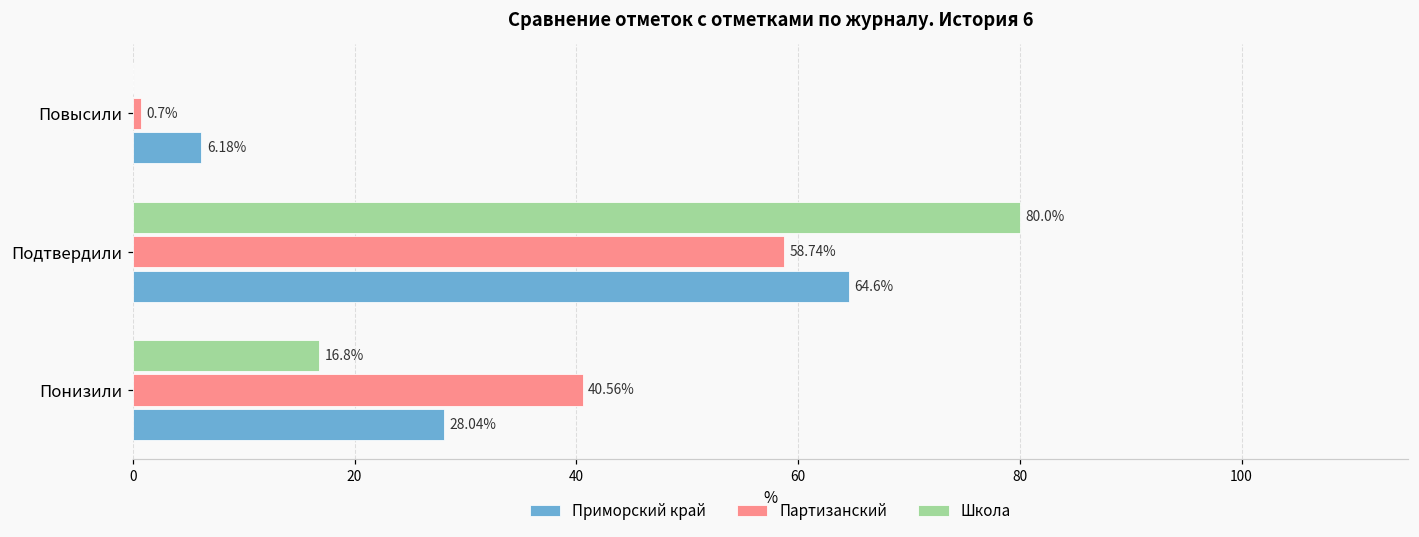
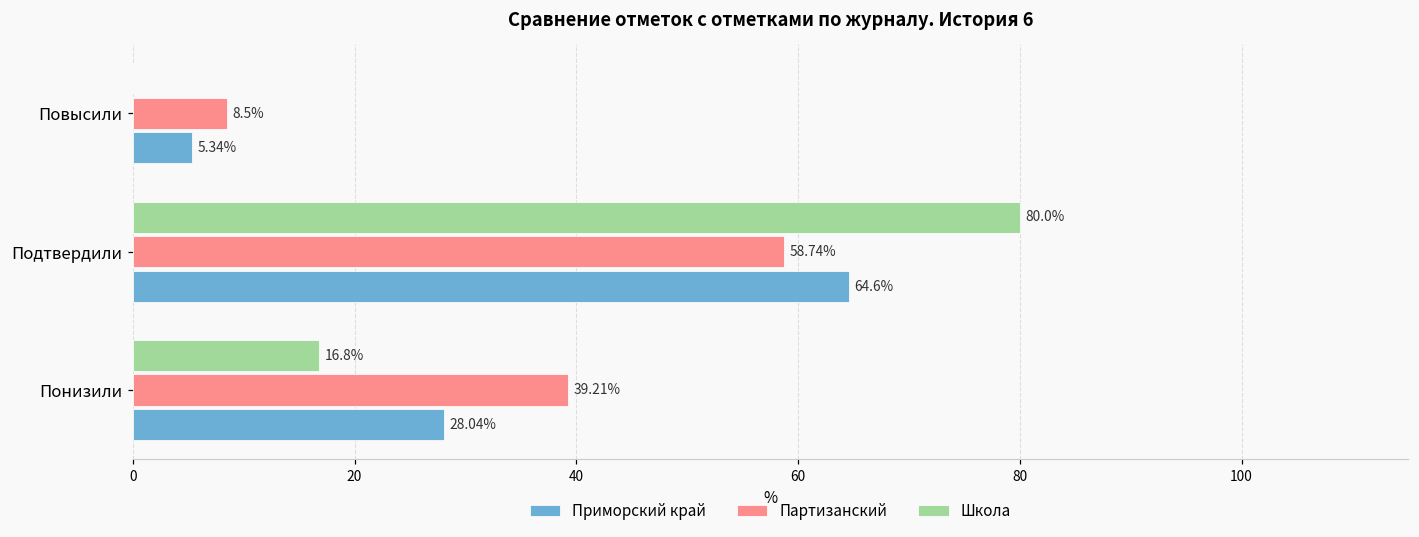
  {
    "Приморский край": {
-     "Повысили": "6.18%",
+     "Повысили": "5.34%",
      "Подтвердили": "64.6%",
      "Понизили": "28.04%"
    },
    "Партизанский": {
-     "Повысили": "0.7%",
+     "Повысили": "8.5%",
      "Подтвердили": "58.74%",
-     "Понизили": "40.56%"
+     "Понизили": "39.21%"
    },
    "Школа": {
      "Подтвердили": "80.0%",
      "Понизили": "16.8%"
    }
  }
